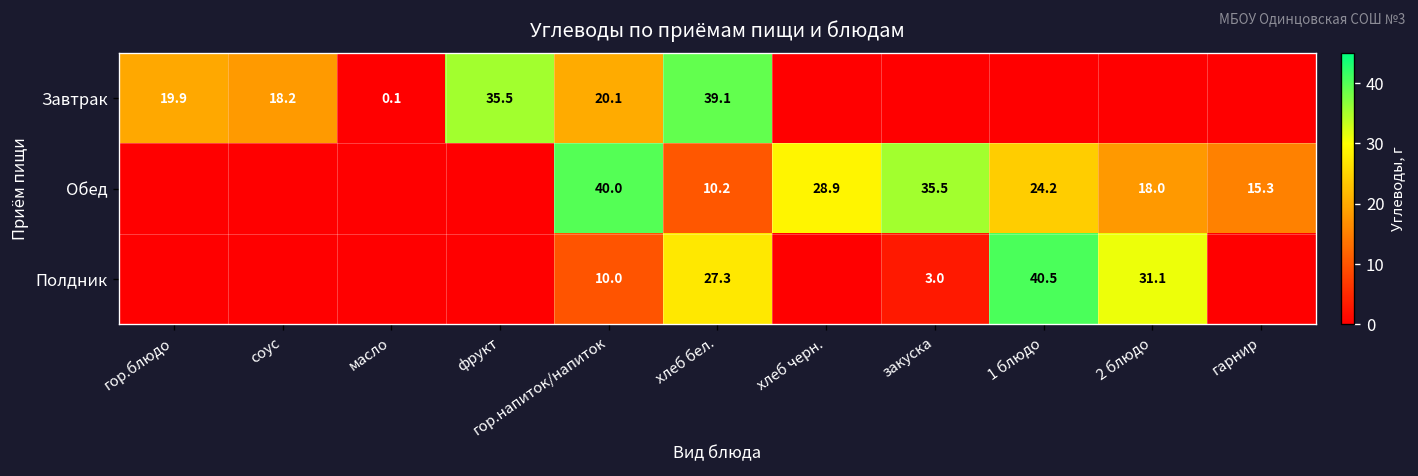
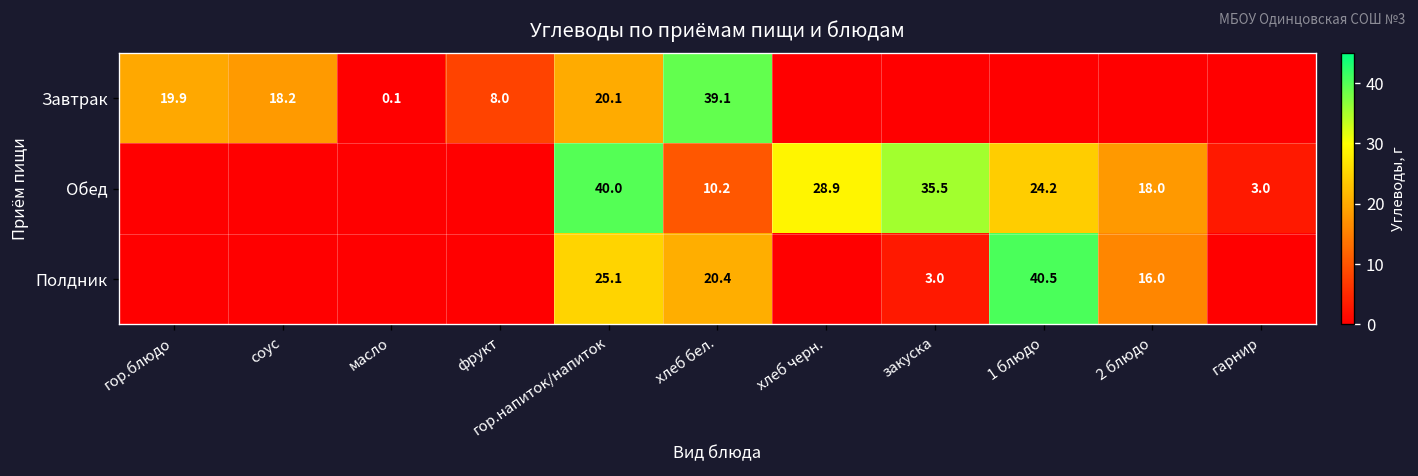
  {
    "Завтрак": {
      "гор.блюдо": 19.9,
      "соус": 18.2,
      "масло": 0.1,
-     "фрукт": 35.5,
+     "фрукт": 8.0,
      "гор.напиток/напиток": 20.1,
      "хлеб бел.": 39.1
    },
    "Обед": {
      "гор.напиток/напиток": 40.0,
      "хлеб бел.": 10.2,
      "хлеб черн.": 28.9,
      "закуска": 35.5,
      "1 блюдо": 24.2,
      "2 блюдо": 18.0,
-     "гарнир": 15.3
+     "гарнир": 3.0
    },
    "Полдник": {
-     "гор.напиток/напиток": 10.0,
-     "хлеб бел.": 27.3,
+     "гор.напиток/напиток": 25.1,
+     "хлеб бел.": 20.4,
      "закуска": 3.0,
      "1 блюдо": 40.5,
-     "2 блюдо": 31.1
+     "2 блюдо": 16.0
    }
  }
